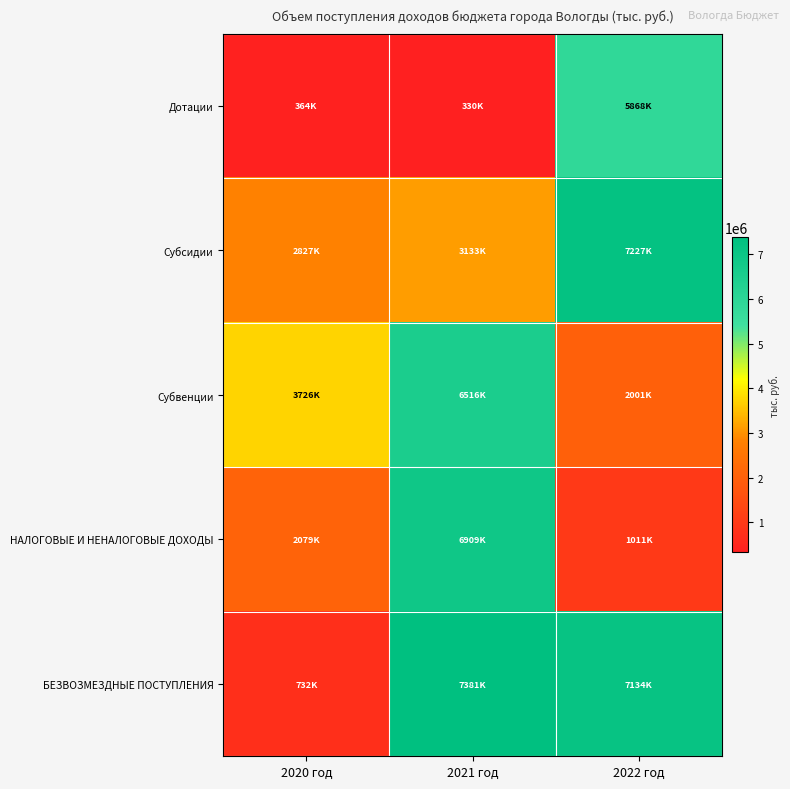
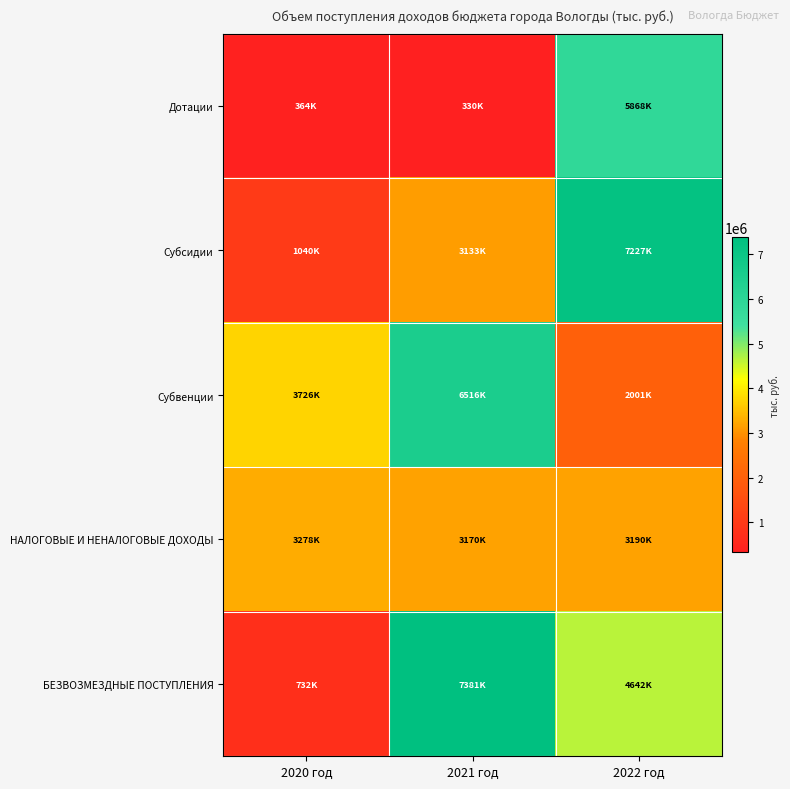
  {
    "Дотации": {
      "2020 год": "364K",
      "2021 год": "330K",
      "2022 год": "5868K"
    },
    "Субсидии": {
-     "2020 год": "2827K",
+     "2020 год": "1040K",
      "2021 год": "3133K",
      "2022 год": "7227K"
    },
    "Субвенции": {
      "2020 год": "3726K",
      "2021 год": "6516K",
      "2022 год": "2001K"
    },
    "НАЛОГОВЫЕ И НЕНАЛОГОВЫЕ ДОХОДЫ": {
-     "2020 год": "2079K",
-     "2021 год": "6909K",
-     "2022 год": "1011K"
+     "2020 год": "3278K",
+     "2021 год": "3170K",
+     "2022 год": "3190K"
    },
    "БЕЗВОЗМЕЗДНЫЕ ПОСТУПЛЕНИЯ": {
      "2020 год": "732K",
      "2021 год": "7381K",
-     "2022 год": "7134K"
+     "2022 год": "4642K"
    }
  }
